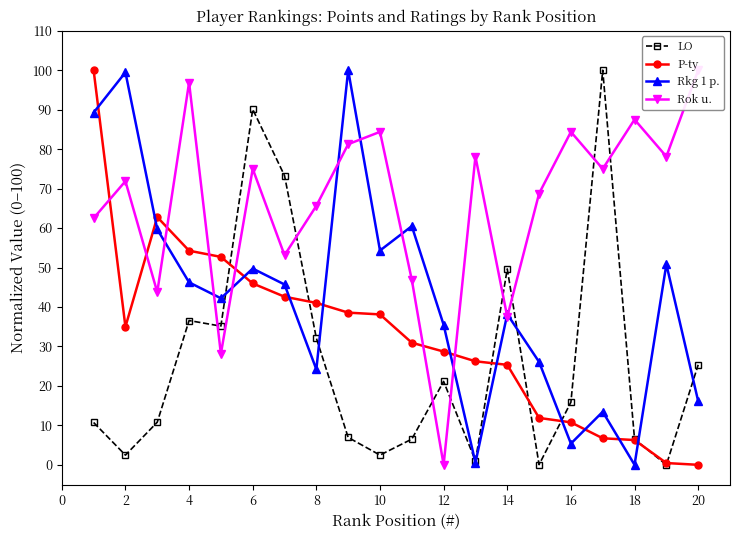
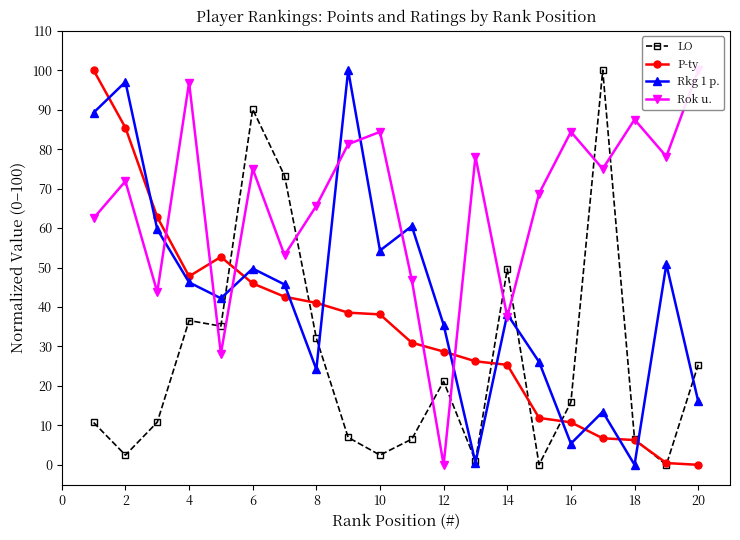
  {
    "LO": {
      "2": 2,
      "4": 37,
      "6": 90,
      "8": 32,
      "10": 2,
      "12": 21,
      "14": 50,
      "16": 16,
      "20": 25
    },
    "P-ty": {
-     "2": 35,
-     "4": 54,
+     "2": 85,
+     "4": 48,
      "6": 46,
      "8": 41,
      "10": 38,
      "12": 29,
      "14": 25,
      "16": 11,
      "20": 0
    },
    "Rkg 1 p.": {
-     "2": 99,
+     "2": 97,
      "4": 46,
      "6": 50,
      "8": 24,
      "10": 54,
      "12": 35,
      "14": 38,
      "16": 5,
      "18": 0,
      "20": 16
    },
    "Rok u.": {
      "2": 72,
      "4": 97,
      "6": 75,
      "8": 66,
      "10": 84,
      "12": 0,
      "14": 38,
      "16": 84,
      "18": 88
    }
  }
